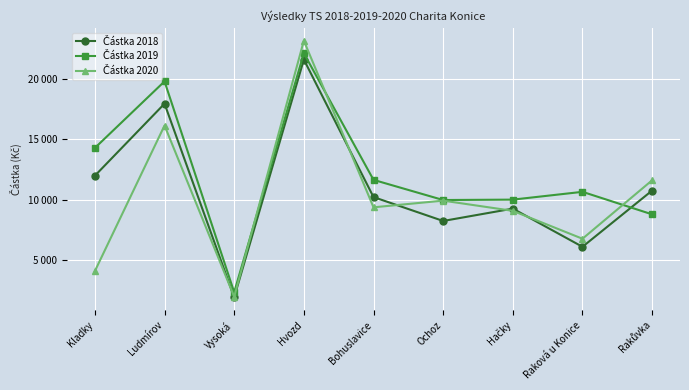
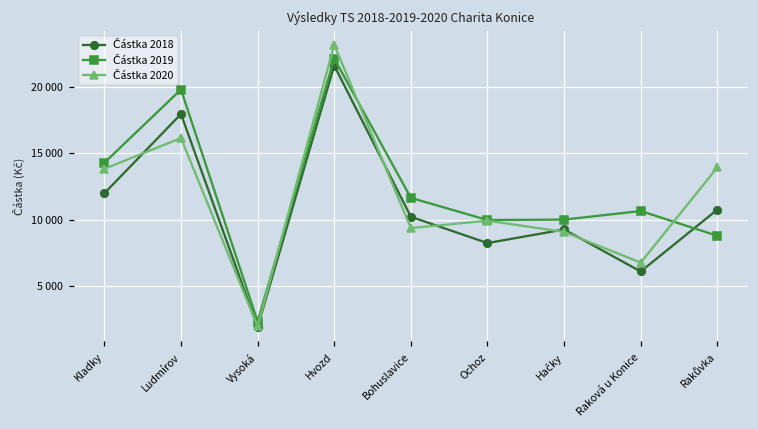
  {
    "Částka 2020": {
-     "Kladky": 4100,
+     "Kladky": 13800,
      "Ludmírov": 16100,
      "Hvozd": 23200,
      "Bohuslavice": 9400,
      "Raková u Konice": 6800,
-     "Rakůvka": 11600
+     "Rakůvka": 13900
    }
  }
